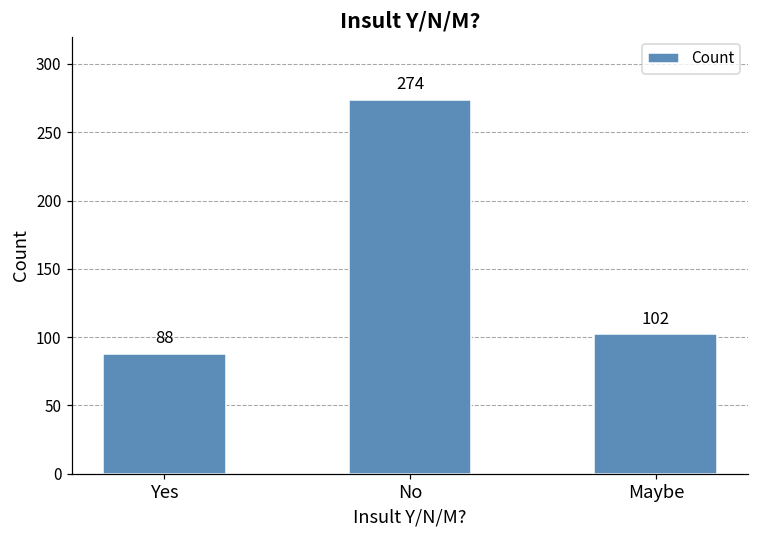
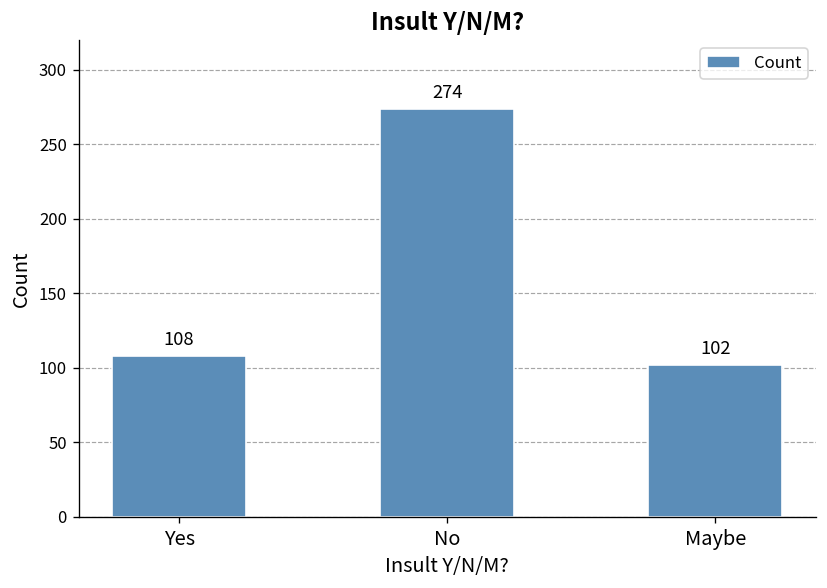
  {
-   "Yes": 88,
+   "Yes": 108,
    "No": 274,
    "Maybe": 102
  }
